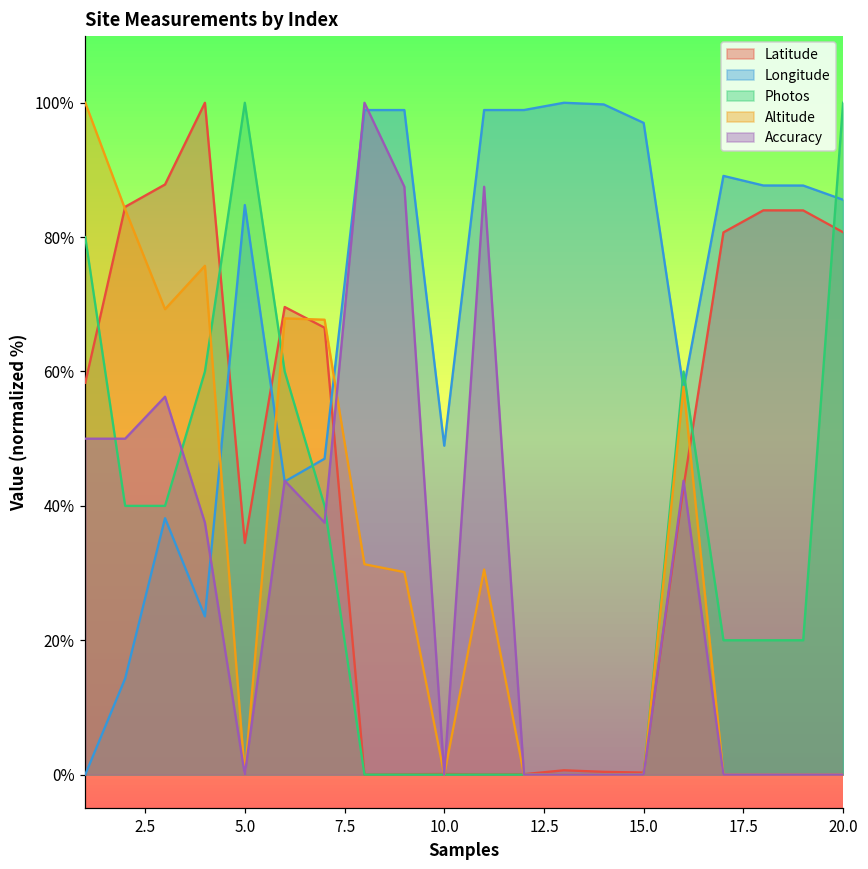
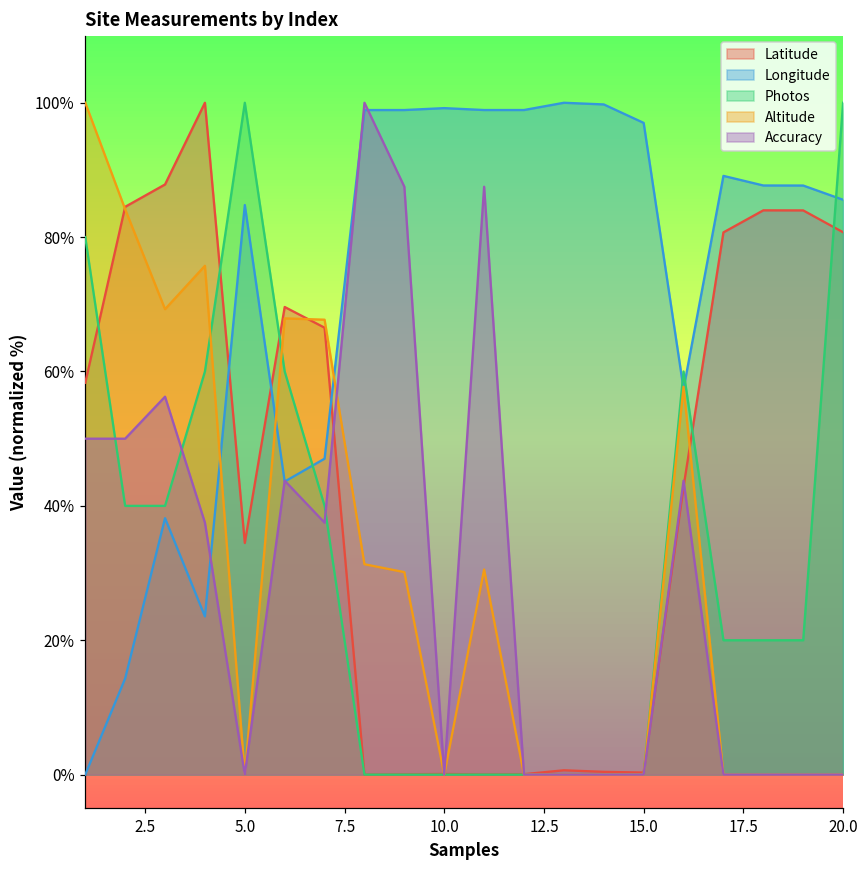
  {
    "Longitude": {
      "5.0": "85%",
-     "10.0": "49%",
+     "10.0": "99%",
      "15.0": "97%",
      "20.0": "86%"
    },
    "Photos": {
      "5.0": "100%",
      "20.0": "100%"
    }
  }
